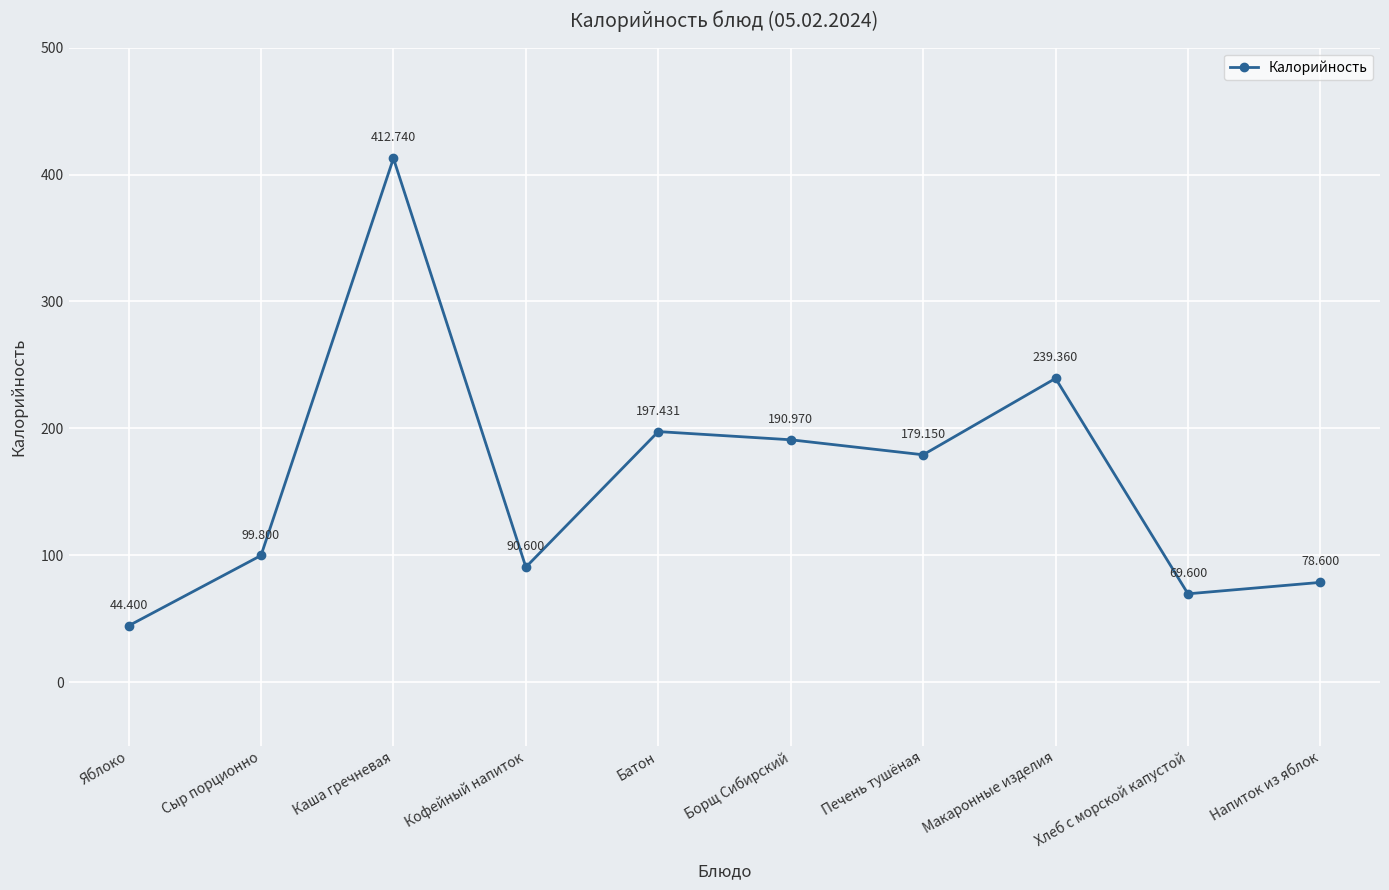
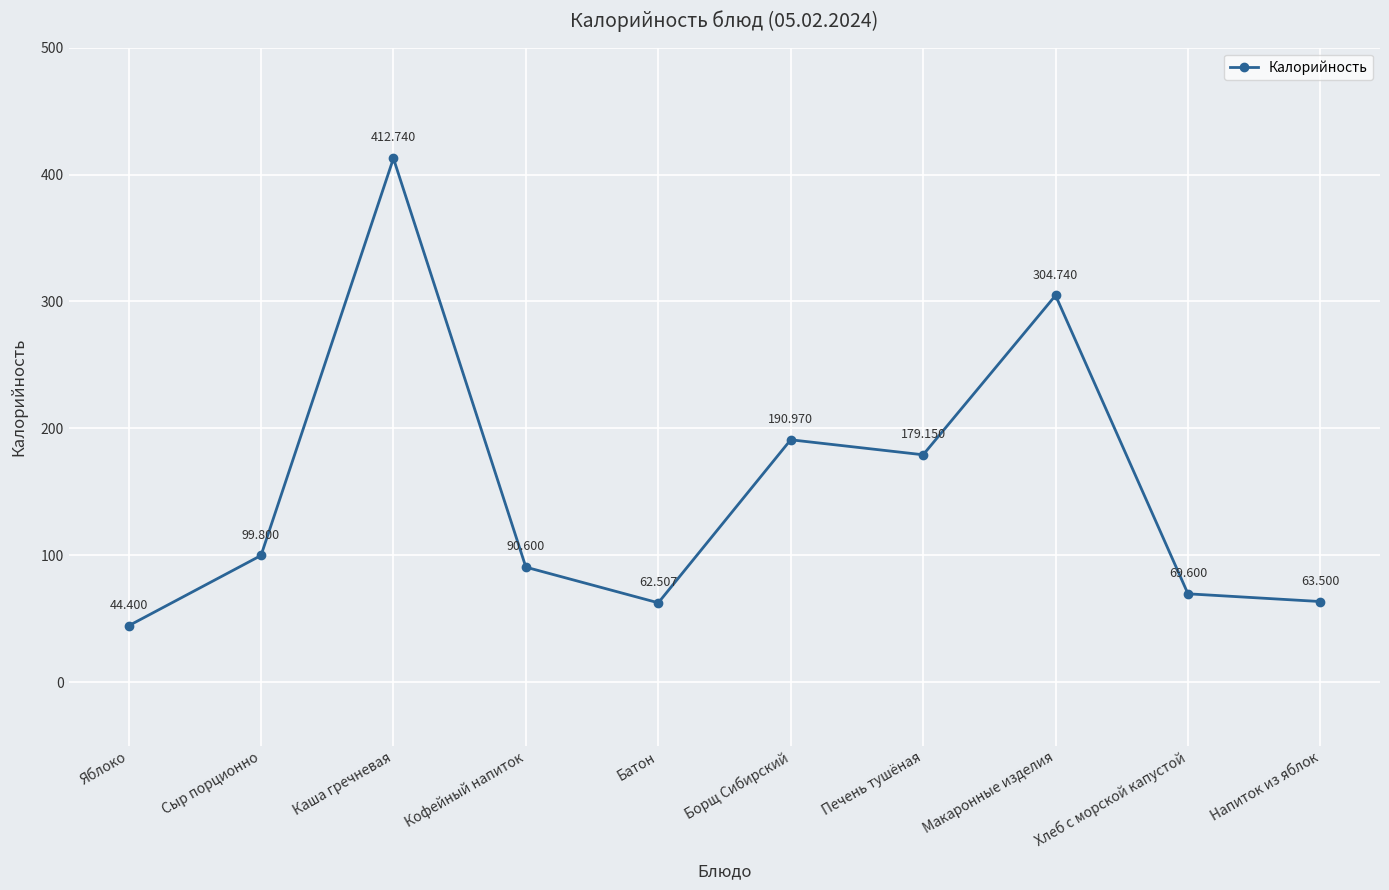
  {
    "Яблоко": 44.400,
    "Сыр порционно": 99.800,
    "Каша гречневая": 412.740,
    "Кофейный напиток": 90.600,
-   "Батон": 197.431,
+   "Батон": 62.507,
    "Борщ Сибирский": 190.970,
    "Печень тушёная": 179.150,
-   "Макаронные изделия": 239.360,
+   "Макаронные изделия": 304.740,
    "Хлеб с морской капустой": 69.600,
-   "Напиток из яблок": 78.600
+   "Напиток из яблок": 63.500
  }
